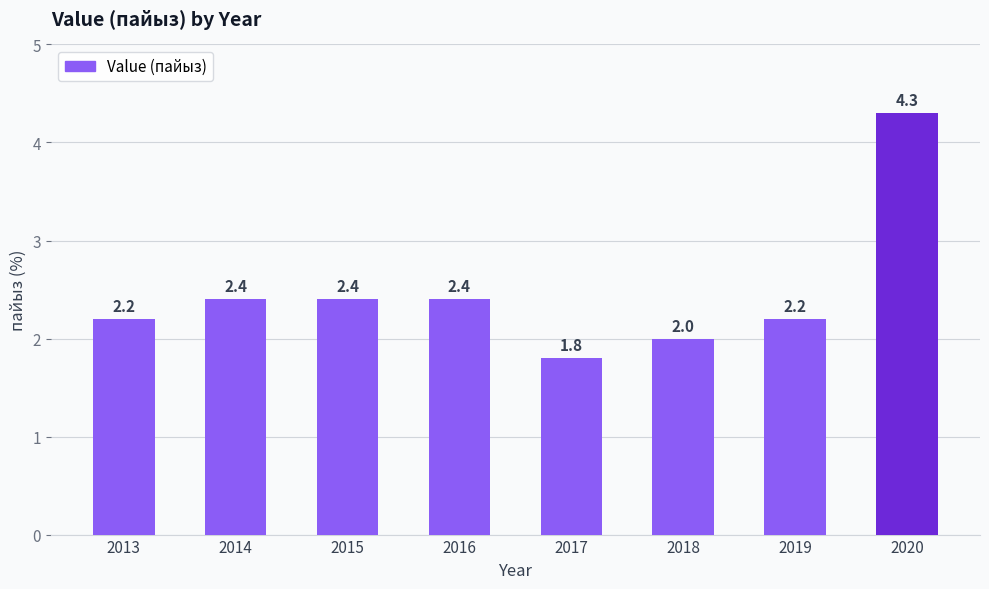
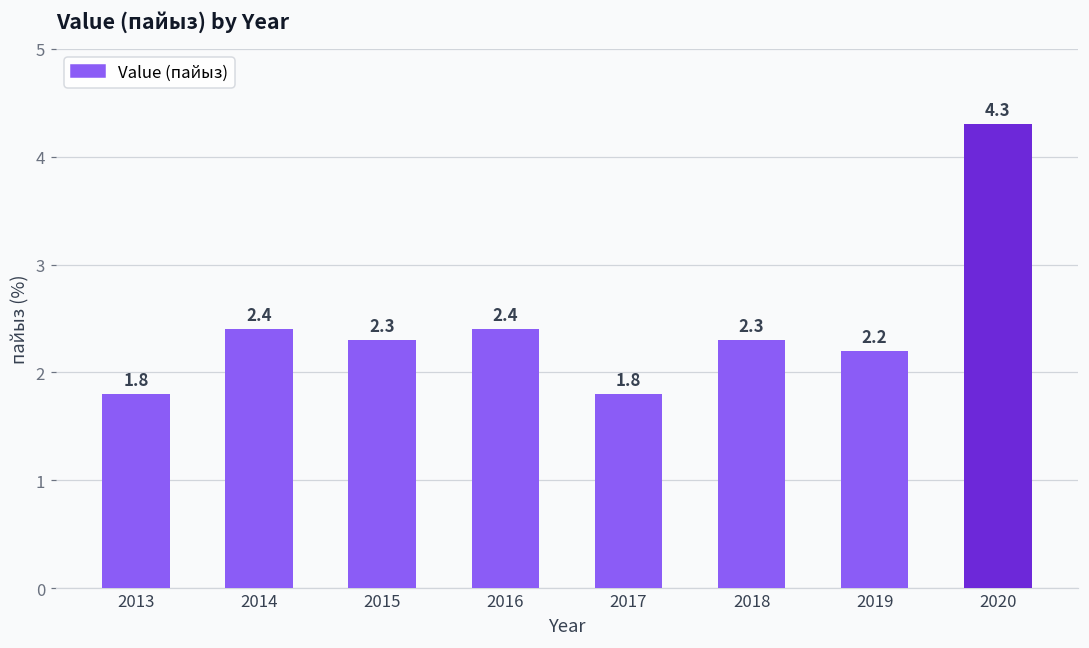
  {
-   "2013": 2.2,
+   "2013": 1.8,
    "2014": 2.4,
-   "2015": 2.4,
+   "2015": 2.3,
    "2016": 2.4,
    "2017": 1.8,
-   "2018": 2.0,
+   "2018": 2.3,
    "2019": 2.2,
    "2020": 4.3
  }
